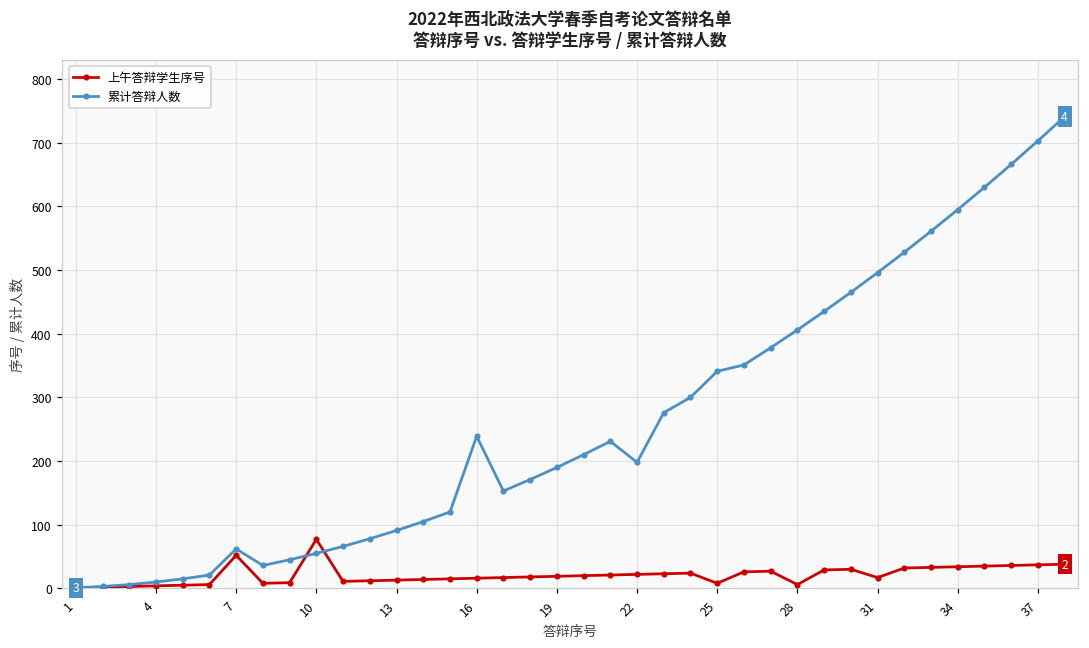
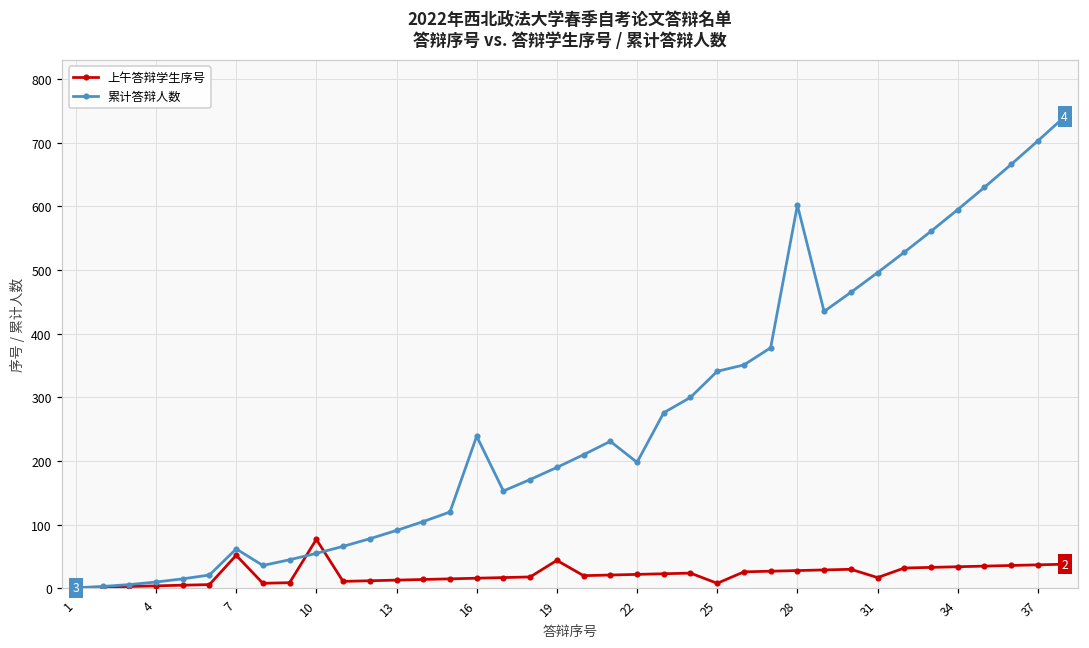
  {
    "上午答辩学生序号": {
      "4": 0,
      "7": 50,
      "10": 80,
      "13": 10,
      "16": 20,
-     "19": 20,
+     "19": 40,
      "22": 20,
      "25": 10,
-     "28": 10,
+     "28": 30,
      "31": 20,
      "34": 30,
      "37": 40
    },
    "累计答辩人数": {
      "4": 10,
      "7": 60,
      "10": 60,
      "13": 90,
      "16": 240,
      "19": 190,
      "22": 200,
      "25": 340,
-     "28": 410,
+     "28": 600,
      "31": 500,
      "34": 600,
      "37": 700
    }
  }
